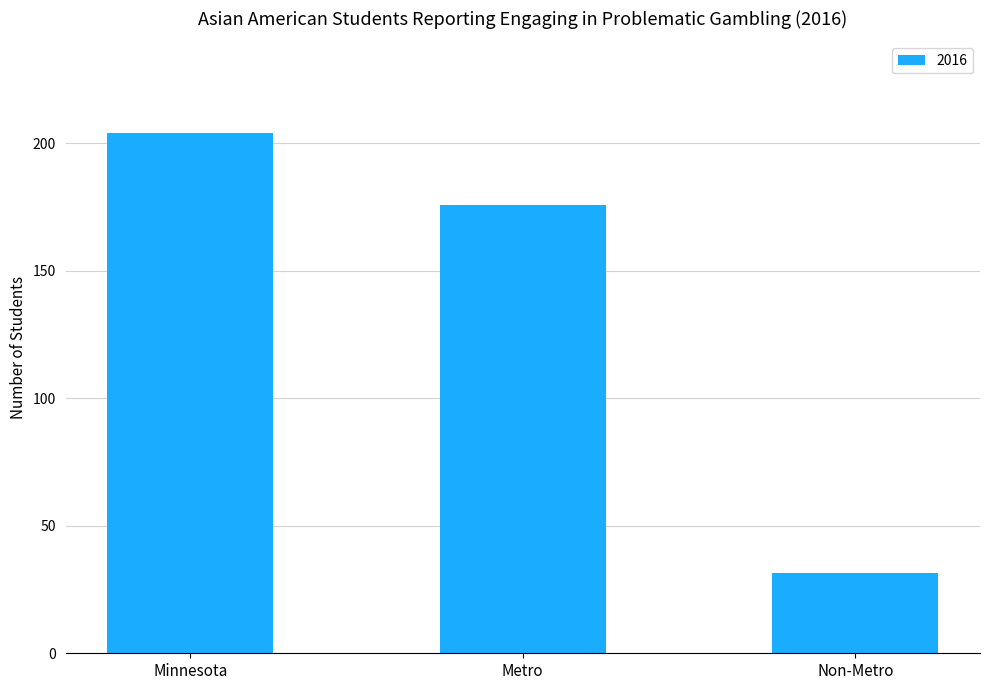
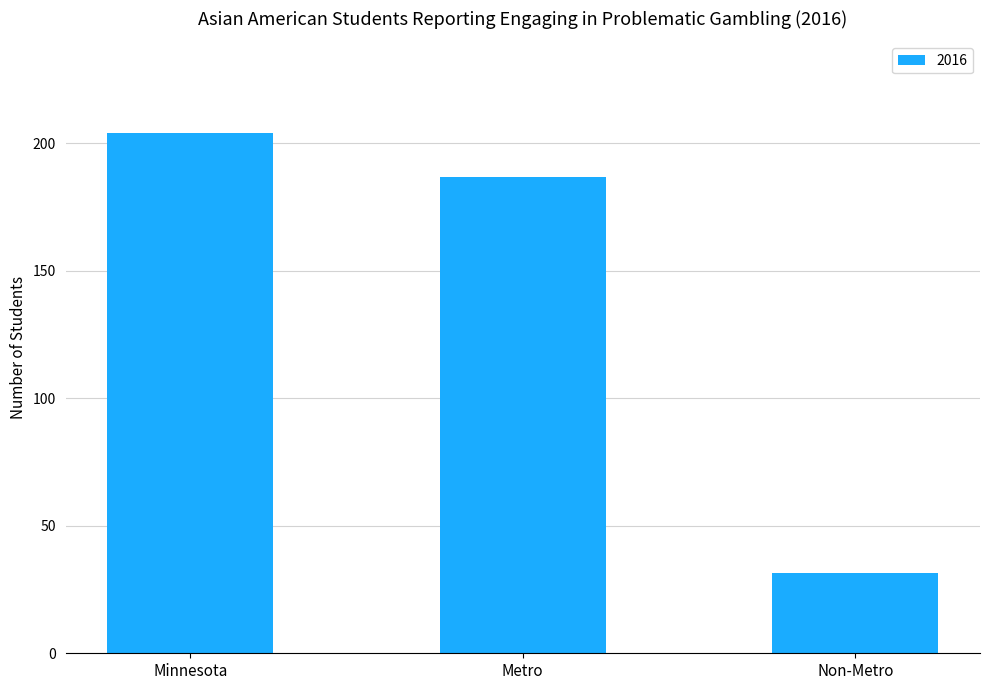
  {
    "Minnesota": 204,
-   "Metro": 176,
+   "Metro": 187,
    "Non-Metro": 31
  }
